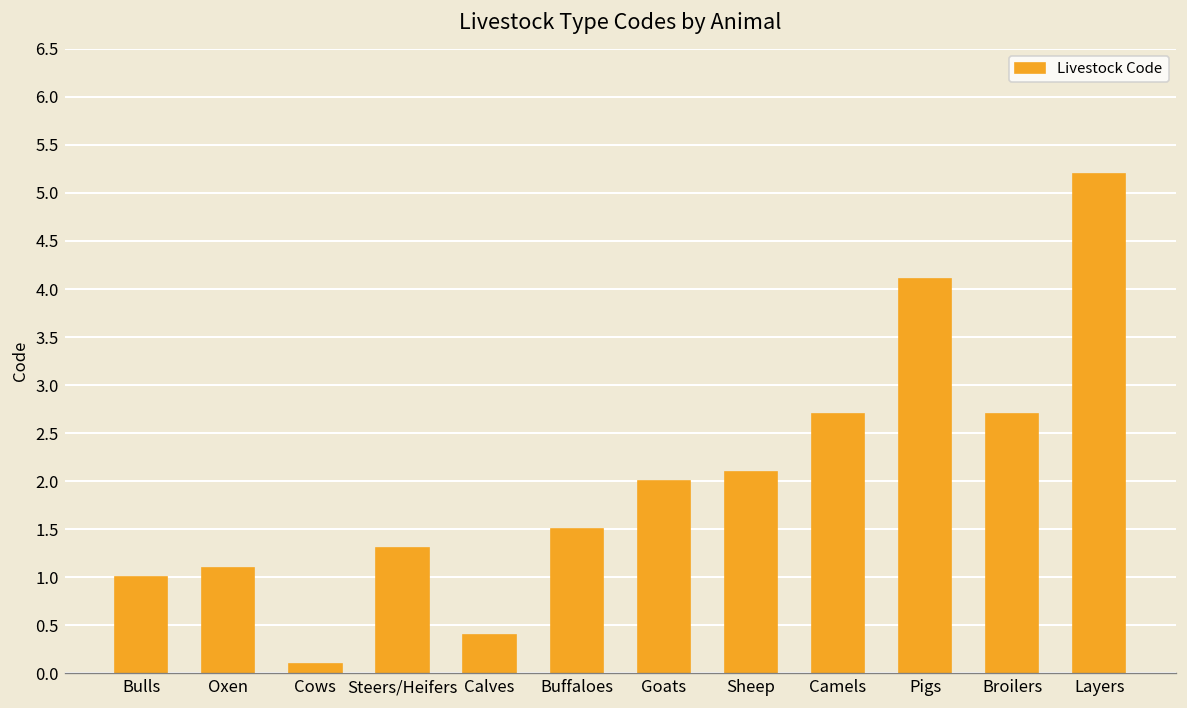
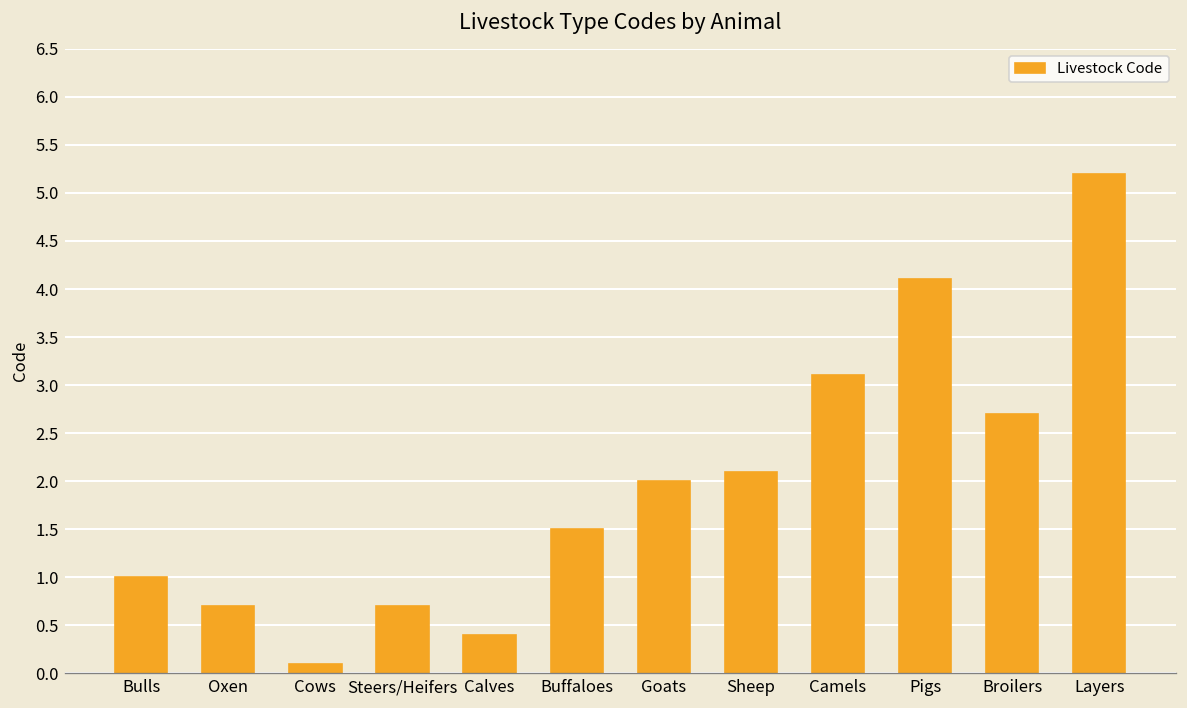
  {
    "Bulls": 1.0,
-   "Oxen": 1.1,
+   "Oxen": 0.7,
    "Cows": 0.1,
-   "Steers/Heifers": 1.3,
+   "Steers/Heifers": 0.7,
    "Calves": 0.4,
    "Buffaloes": 1.5,
    "Goats": 2.0,
    "Sheep": 2.1,
-   "Camels": 2.7,
+   "Camels": 3.1,
    "Pigs": 4.1,
    "Broilers": 2.7,
    "Layers": 5.2
  }
